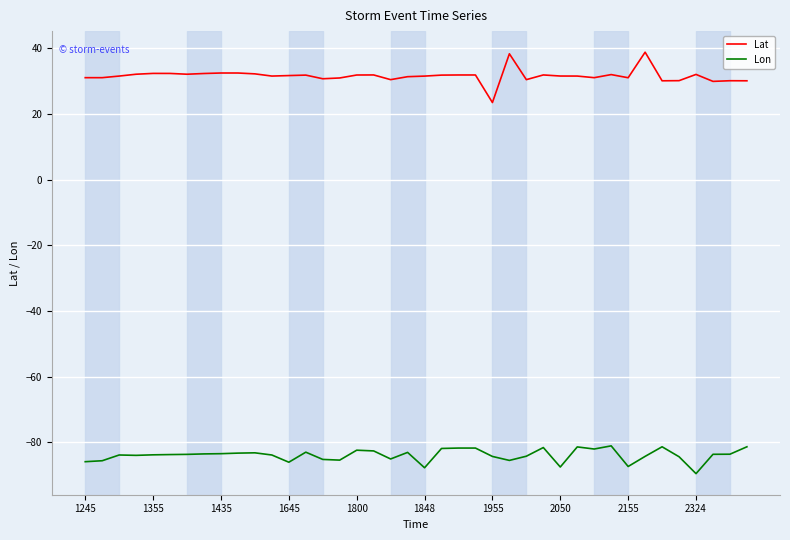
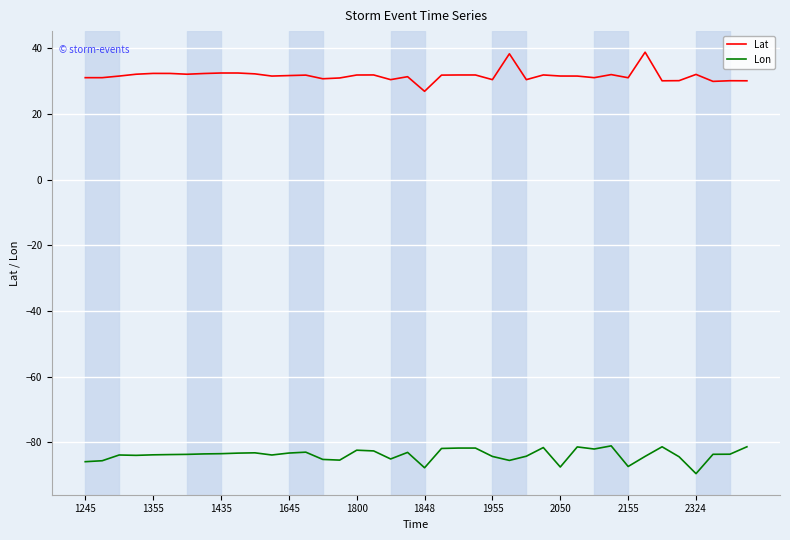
  {
    "Lat": {
      "1245": 31,
      "1355": 32,
      "1435": 32,
      "1645": 32,
      "1800": 32,
-     "1848": 32,
-     "1955": 23,
+     "1848": 27,
+     "1955": 30,
      "2050": 32,
      "2155": 31,
      "2324": 32
    },
    "Lon": {
      "1245": -86,
      "1355": -84,
      "1435": -83,
-     "1645": -86,
+     "1645": -83,
      "1800": -82,
      "1848": -88,
      "1955": -84,
      "2050": -88,
      "2155": -87,
      "2324": -90
    }
  }
